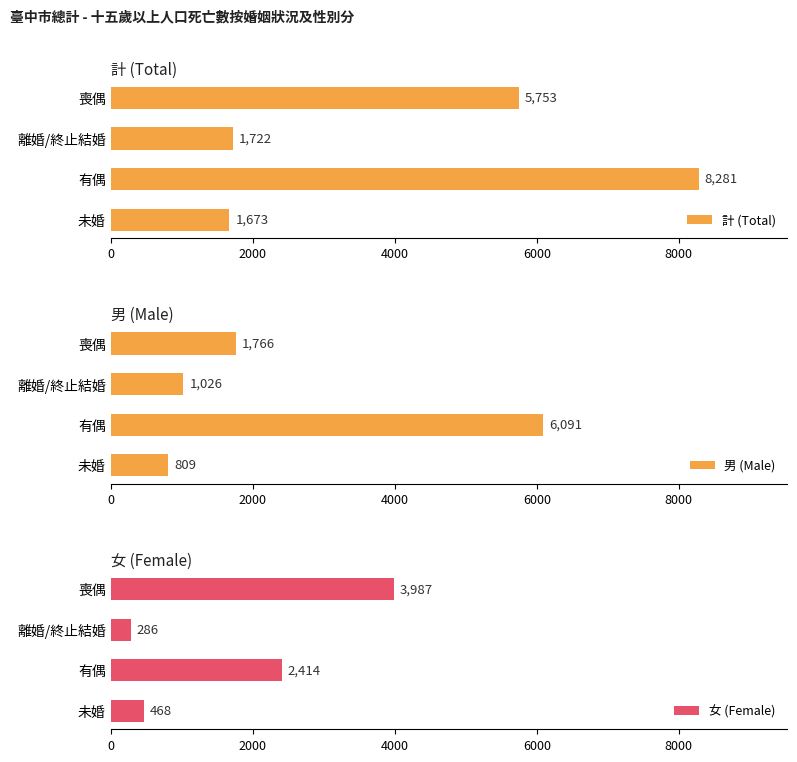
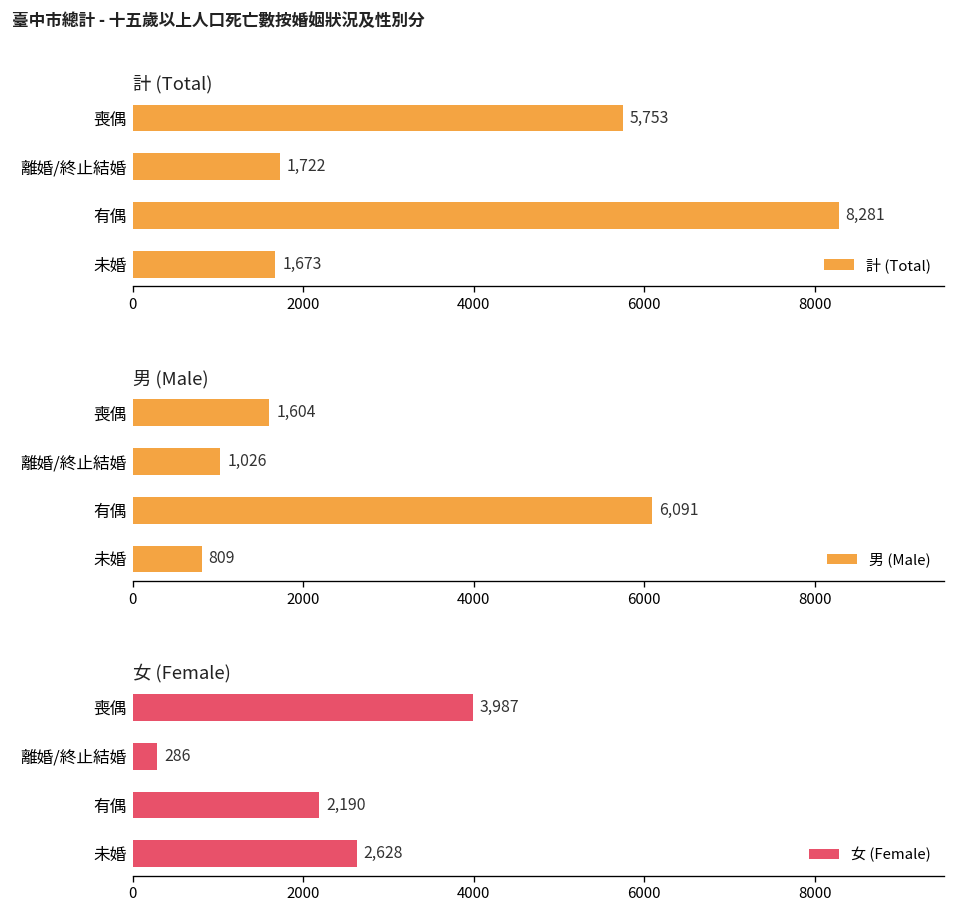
  {
    "計 (Total)": {
      "喪偶": "5,753",
      "離婚/終止結婚": "1,722",
      "有偶": "8,281",
      "未婚": "1,673"
    },
    "男 (Male)": {
-     "喪偶": "1,766",
+     "喪偶": "1,604",
      "離婚/終止結婚": "1,026",
      "有偶": "6,091",
      "未婚": "809"
    },
    "女 (Female)": {
      "喪偶": "3,987",
      "離婚/終止結婚": "286",
-     "有偶": "2,414",
-     "未婚": "468"
+     "有偶": "2,190",
+     "未婚": "2,628"
    }
  }
